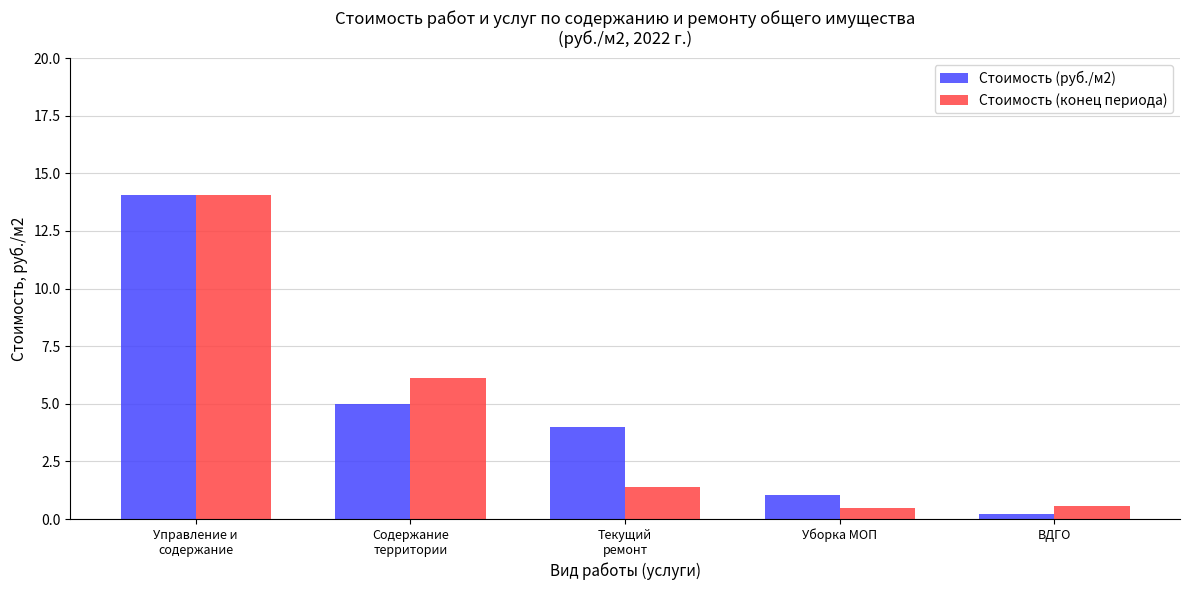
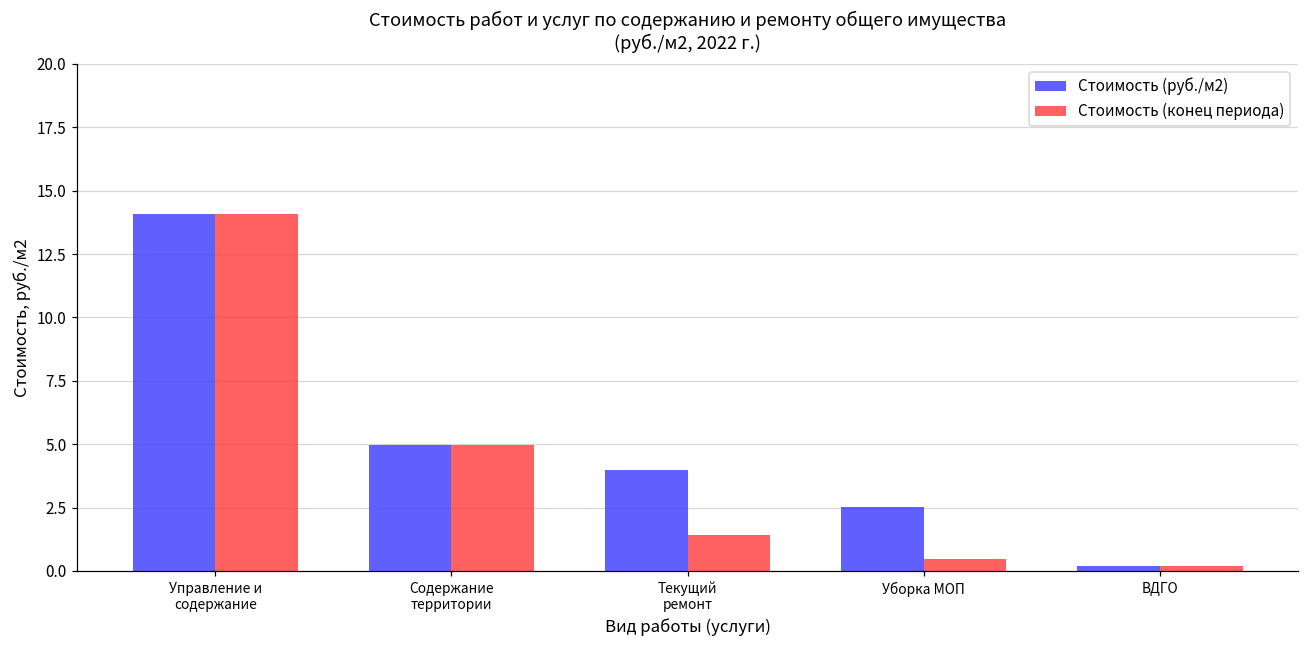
  {
    "Стоимость (руб./м2)": {
      "Управление и содержание": 14.1,
      "Содержание территории": 5.0,
      "Текущий ремонт": 4.0,
-     "Уборка МОП": 1.1,
+     "Уборка МОП": 2.5,
      "ВДГО": 0.2
    },
    "Стоимость (конец периода)": {
      "Управление и содержание": 14.1,
-     "Содержание территории": 6.1,
+     "Содержание территории": 5.0,
      "Текущий ремонт": 1.4,
      "Уборка МОП": 0.5,
-     "ВДГО": 0.6
+     "ВДГО": 0.2
    }
  }
